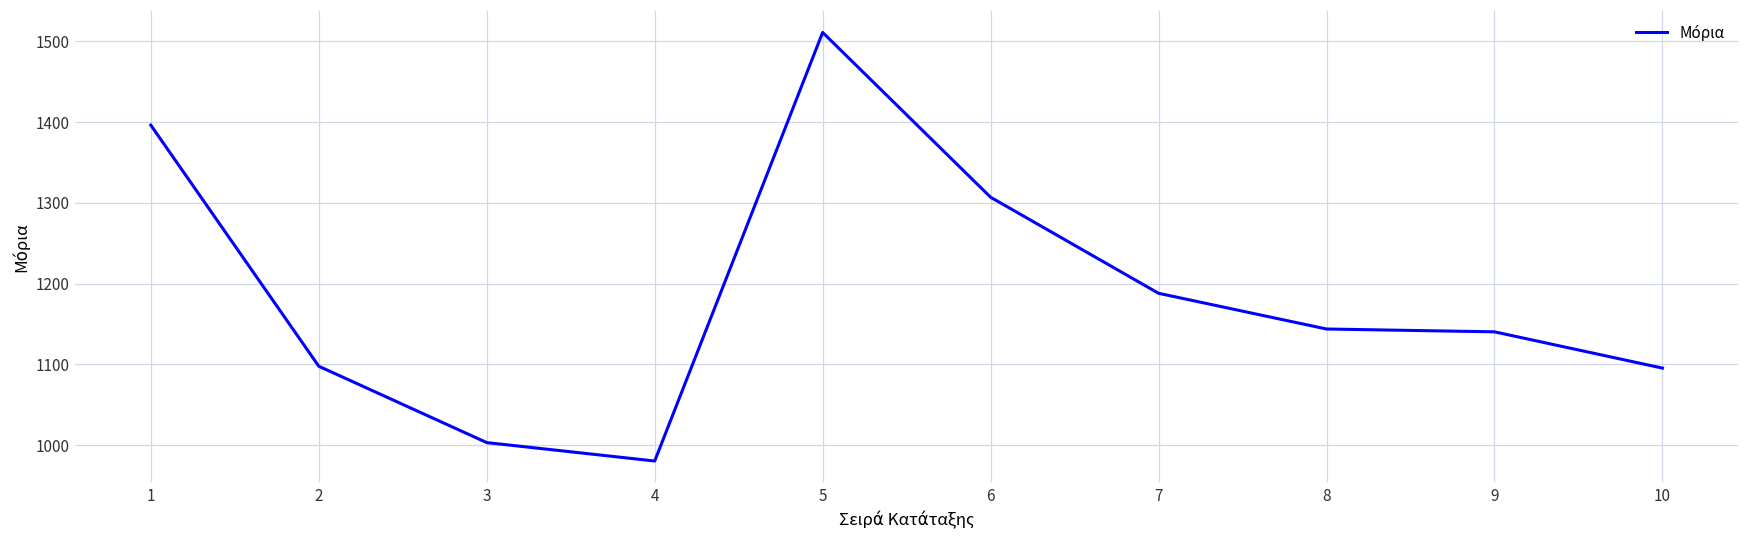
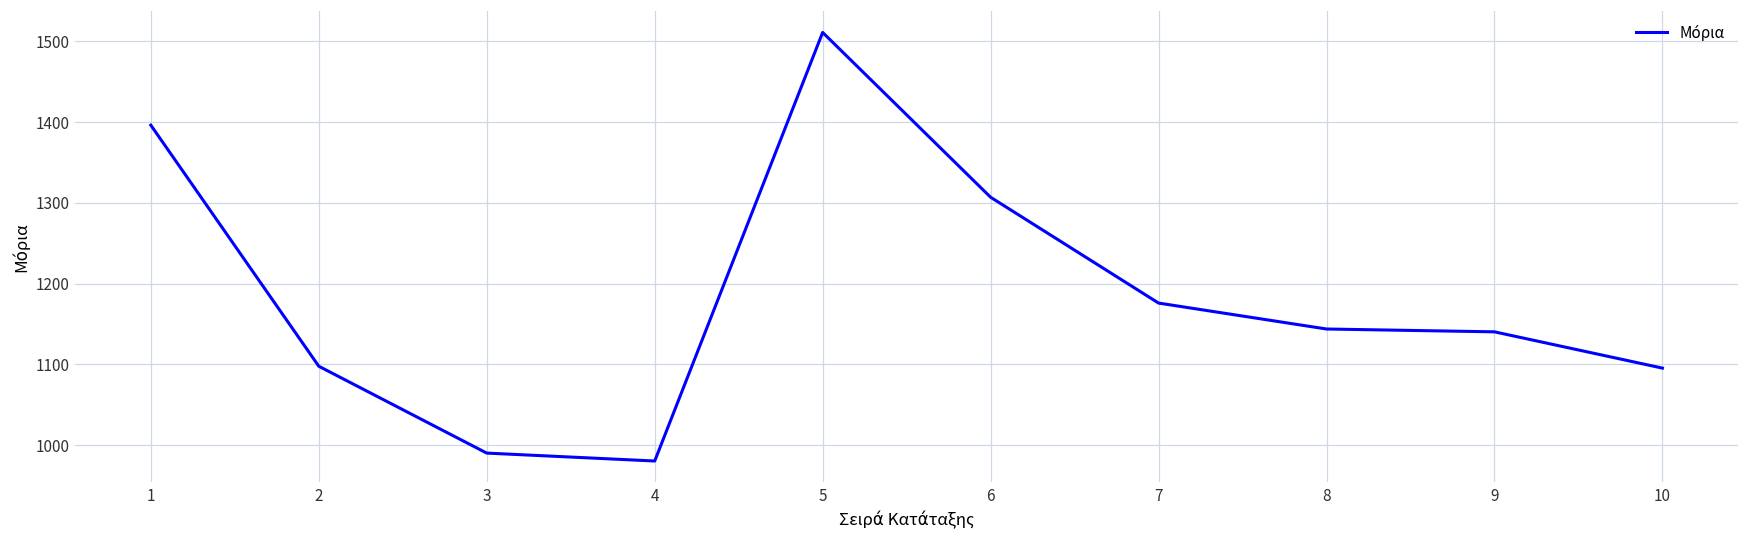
  {
    "1": 1400,
    "2": 1100,
-   "3": 1000,
+   "3": 990,
    "4": 980,
    "5": 1510,
    "6": 1310,
-   "7": 1190,
+   "7": 1180,
    "8": 1140,
    "9": 1140,
    "10": 1100
  }
